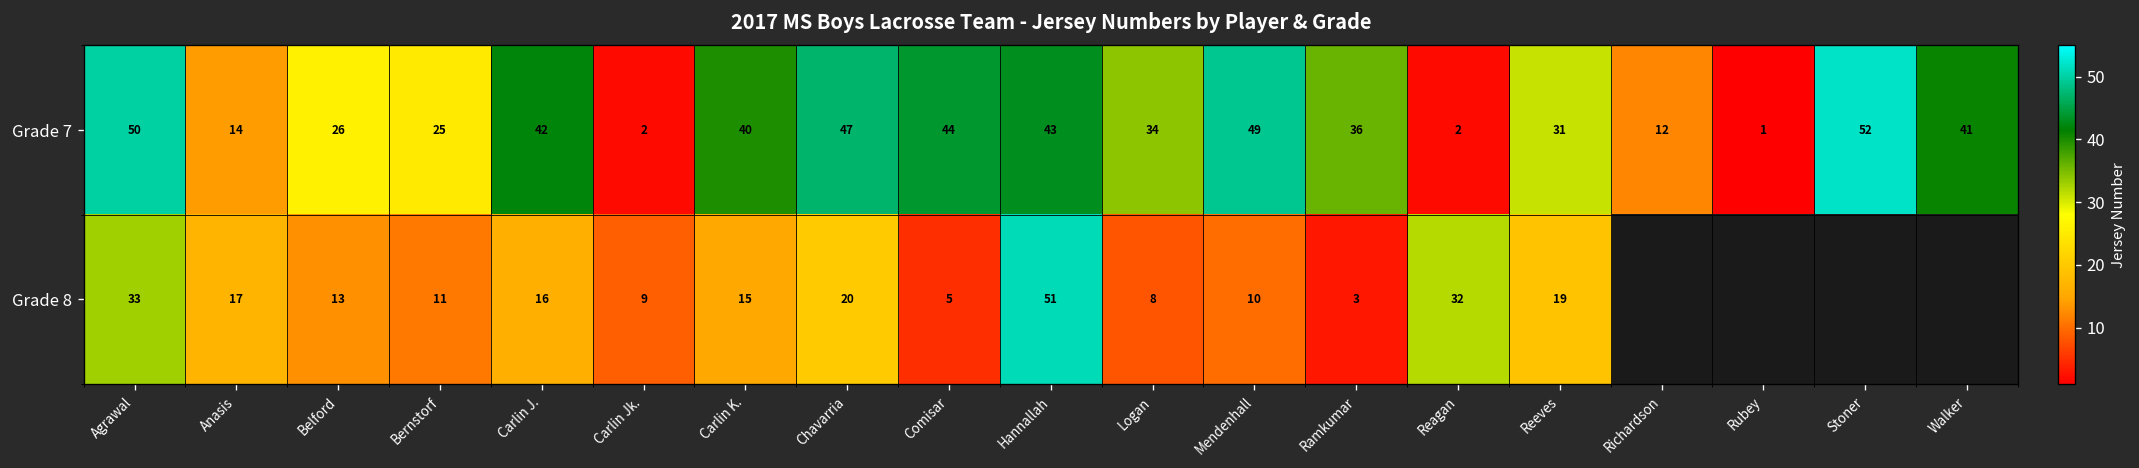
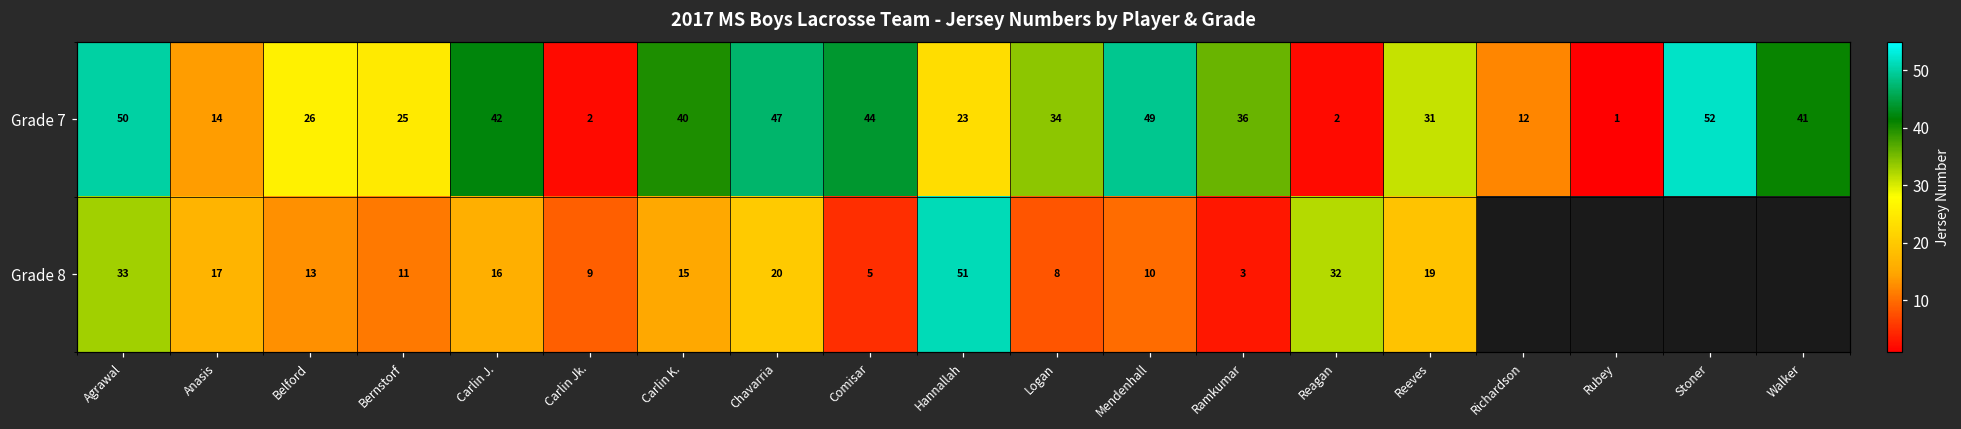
  {
    "Grade 7": {
      "Agrawal": 50,
      "Anasis": 14,
      "Belford": 26,
      "Bernstorf": 25,
      "Carlin J.": 42,
      "Carlin Jk.": 2,
      "Carlin K.": 40,
      "Chavarria": 47,
      "Comisar": 44,
-     "Hannallah": 43,
+     "Hannallah": 23,
      "Logan": 34,
      "Mendenhall": 49,
      "Ramkumar": 36,
      "Reagan": 2,
      "Reeves": 31,
      "Richardson": 12,
      "Rubey": 1,
      "Stoner": 52,
      "Walker": 41
    },
    "Grade 8": {
      "Agrawal": 33,
      "Anasis": 17,
      "Belford": 13,
      "Bernstorf": 11,
      "Carlin J.": 16,
      "Carlin Jk.": 9,
      "Carlin K.": 15,
      "Chavarria": 20,
      "Comisar": 5,
      "Hannallah": 51,
      "Logan": 8,
      "Mendenhall": 10,
      "Ramkumar": 3,
      "Reagan": 32,
      "Reeves": 19
    }
  }
